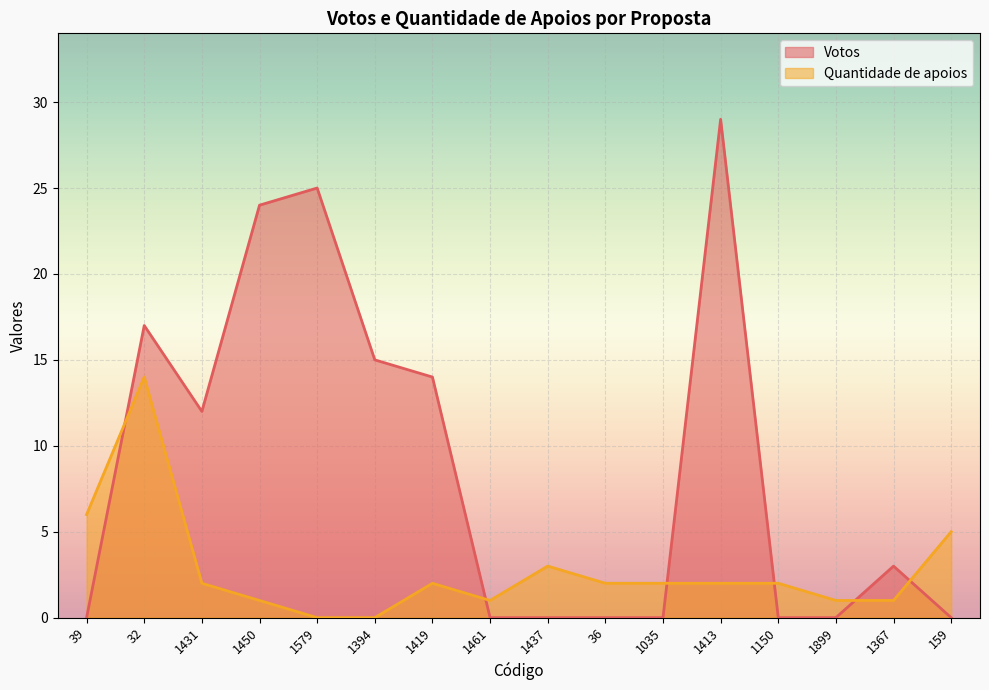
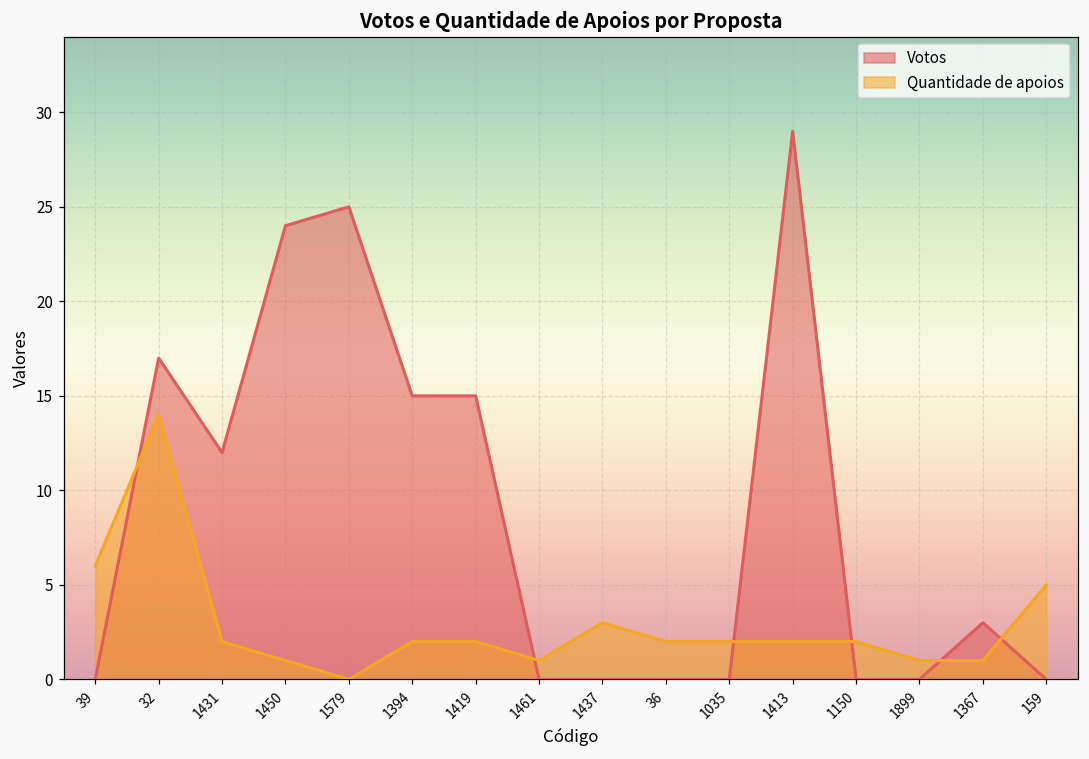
  {
    "Votos": {
      "39": 0,
      "32": 17,
      "1431": 12,
      "1450": 24,
      "1579": 25,
      "1394": 15,
-     "1419": 14,
+     "1419": 15,
      "1461": 0,
      "1437": 0,
      "36": 0,
      "1035": 0,
      "1413": 29,
      "1150": 0,
      "1899": 0,
      "1367": 3,
      "159": 0
    },
    "Quantidade de apoios": {
      "39": 6,
      "32": 14,
      "1431": 2,
      "1450": 1,
      "1579": 0,
-     "1394": 0,
+     "1394": 2,
      "1419": 2,
      "1461": 1,
      "1437": 3,
      "36": 2,
      "1035": 2,
      "1413": 2,
      "1150": 2,
      "1899": 1,
      "1367": 1,
      "159": 5
    }
  }
